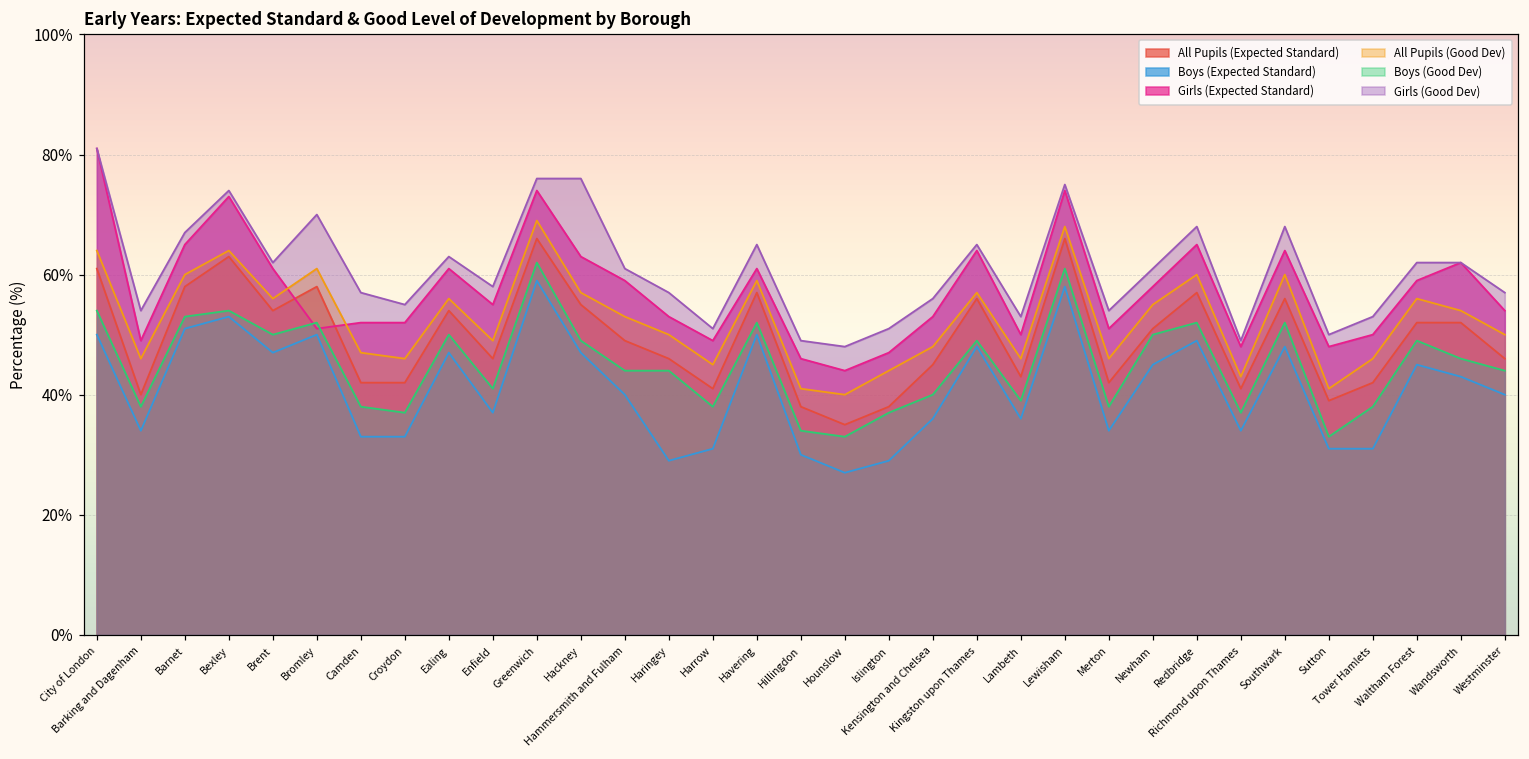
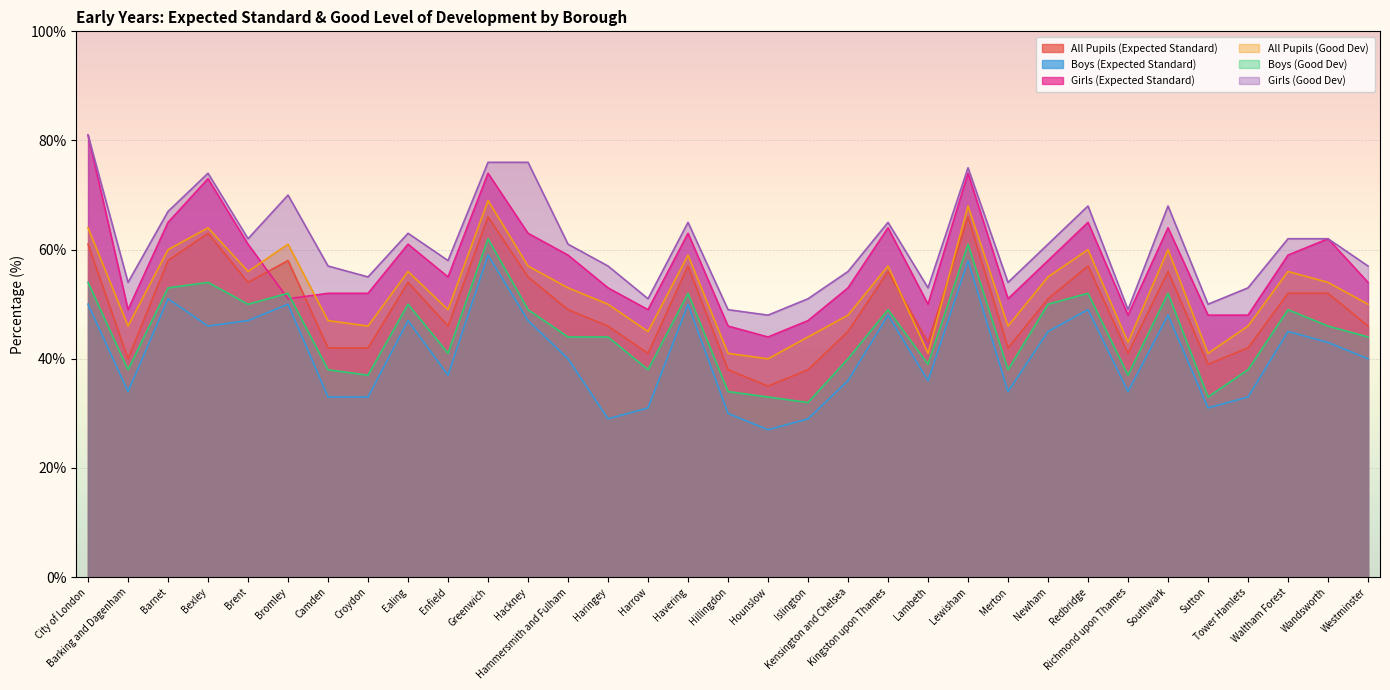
  {
    "All Pupils (Expected Standard)": {
      "City of London": "61%",
      "Barking and Dagenham": "40%",
      "Barnet": "58%",
      "Bexley": "63%",
      "Brent": "54%",
      "Bromley": "58%",
      "Camden": "42%",
      "Croydon": "42%",
      "Ealing": "54%",
      "Enfield": "46%",
      "Greenwich": "66%",
      "Hackney": "55%",
      "Hammersmith and Fulham": "49%",
      "Haringey": "46%",
      "Harrow": "41%",
      "Havering": "57%",
      "Hillingdon": "38%",
      "Hounslow": "35%",
      "Islington": "38%",
      "Kensington and Chelsea": "45%",
      "Kingston upon Thames": "56%",
      "Lambeth": "43%",
      "Lewisham": "66%",
      "Merton": "42%",
      "Newham": "51%",
      "Redbridge": "57%",
      "Richmond upon Thames": "41%",
      "Southwark": "56%",
      "Sutton": "39%",
      "Tower Hamlets": "42%",
      "Waltham Forest": "52%",
      "Wandsworth": "52%",
      "Westminster": "46%"
    },
    "Boys (Expected Standard)": {
      "City of London": "50%",
      "Barking and Dagenham": "34%",
      "Barnet": "51%",
-     "Bexley": "53%",
+     "Bexley": "46%",
      "Brent": "47%",
      "Bromley": "50%",
      "Camden": "33%",
      "Croydon": "33%",
      "Ealing": "47%",
      "Enfield": "37%",
      "Greenwich": "59%",
      "Hackney": "47%",
      "Hammersmith and Fulham": "40%",
      "Haringey": "29%",
      "Harrow": "31%",
      "Havering": "50%",
      "Hillingdon": "30%",
      "Hounslow": "27%",
      "Islington": "29%",
      "Kensington and Chelsea": "36%",
      "Kingston upon Thames": "48%",
      "Lambeth": "36%",
      "Lewisham": "58%",
      "Merton": "34%",
      "Newham": "45%",
      "Redbridge": "49%",
      "Richmond upon Thames": "34%",
      "Southwark": "48%",
      "Sutton": "31%",
-     "Tower Hamlets": "31%",
+     "Tower Hamlets": "33%",
      "Waltham Forest": "45%",
      "Wandsworth": "43%",
      "Westminster": "40%"
    },
    "Girls (Expected Standard)": {
      "Barking and Dagenham": "49%",
      "Barnet": "65%",
      "Bexley": "73%",
      "Brent": "61%",
      "Bromley": "51%",
      "Camden": "52%",
      "Croydon": "52%",
      "Ealing": "61%",
      "Enfield": "55%",
      "Greenwich": "74%",
      "Hackney": "63%",
      "Hammersmith and Fulham": "59%",
      "Haringey": "53%",
      "Harrow": "49%",
-     "Havering": "61%",
+     "Havering": "63%",
      "Hillingdon": "46%",
      "Hounslow": "44%",
      "Islington": "47%",
      "Kensington and Chelsea": "53%",
      "Kingston upon Thames": "64%",
      "Lambeth": "50%",
      "Lewisham": "74%",
      "Merton": "51%",
      "Newham": "58%",
      "Redbridge": "65%",
      "Richmond upon Thames": "48%",
      "Southwark": "64%",
      "Sutton": "48%",
-     "Tower Hamlets": "50%",
+     "Tower Hamlets": "48%",
      "Waltham Forest": "59%",
      "Westminster": "54%"
    },
    "All Pupils (Good Dev)": {
      "City of London": "64%",
      "Barking and Dagenham": "46%",
      "Barnet": "60%",
      "Bexley": "64%",
      "Brent": "56%",
      "Bromley": "61%",
      "Camden": "47%",
      "Croydon": "46%",
      "Ealing": "56%",
      "Enfield": "49%",
      "Greenwich": "69%",
      "Hackney": "57%",
      "Hammersmith and Fulham": "53%",
      "Haringey": "50%",
      "Harrow": "45%",
      "Havering": "59%",
      "Hillingdon": "41%",
      "Hounslow": "40%",
      "Islington": "44%",
      "Kensington and Chelsea": "48%",
      "Kingston upon Thames": "57%",
-     "Lambeth": "46%",
+     "Lambeth": "41%",
      "Lewisham": "68%",
      "Merton": "46%",
      "Newham": "55%",
      "Redbridge": "60%",
      "Richmond upon Thames": "43%",
      "Southwark": "60%",
      "Sutton": "41%",
      "Tower Hamlets": "46%",
      "Waltham Forest": "56%",
      "Wandsworth": "54%",
      "Westminster": "50%"
    },
    "Boys (Good Dev)": {
      "City of London": "54%",
      "Barking and Dagenham": "38%",
      "Barnet": "53%",
      "Bexley": "54%",
      "Brent": "50%",
      "Bromley": "52%",
      "Camden": "38%",
      "Croydon": "37%",
      "Ealing": "50%",
      "Enfield": "41%",
      "Greenwich": "62%",
      "Hackney": "49%",
      "Hammersmith and Fulham": "44%",
      "Haringey": "44%",
      "Harrow": "38%",
      "Havering": "52%",
      "Hillingdon": "34%",
      "Hounslow": "33%",
-     "Islington": "37%",
+     "Islington": "32%",
      "Kensington and Chelsea": "40%",
      "Kingston upon Thames": "49%",
      "Lambeth": "39%",
      "Lewisham": "61%",
      "Merton": "38%",
      "Newham": "50%",
      "Redbridge": "52%",
      "Richmond upon Thames": "37%",
      "Southwark": "52%",
      "Sutton": "33%",
      "Tower Hamlets": "38%",
      "Waltham Forest": "49%",
      "Wandsworth": "46%",
      "Westminster": "44%"
    },
    "Girls (Good Dev)": {
      "Barking and Dagenham": "54%",
      "Barnet": "67%",
      "Bexley": "74%",
      "Brent": "62%",
      "Bromley": "70%",
      "Camden": "57%",
      "Croydon": "55%",
      "Ealing": "63%",
      "Enfield": "58%",
      "Greenwich": "76%",
      "Hackney": "76%",
      "Hammersmith and Fulham": "61%",
      "Haringey": "57%",
      "Harrow": "51%",
      "Havering": "65%",
      "Hillingdon": "49%",
      "Hounslow": "48%",
      "Islington": "51%",
      "Kensington and Chelsea": "56%",
      "Kingston upon Thames": "65%",
      "Lambeth": "53%",
      "Lewisham": "75%",
      "Merton": "54%",
      "Newham": "61%",
      "Redbridge": "68%",
      "Richmond upon Thames": "49%",
      "Southwark": "68%",
      "Sutton": "50%",
      "Tower Hamlets": "53%",
      "Waltham Forest": "62%",
      "Westminster": "57%"
    }
  }
